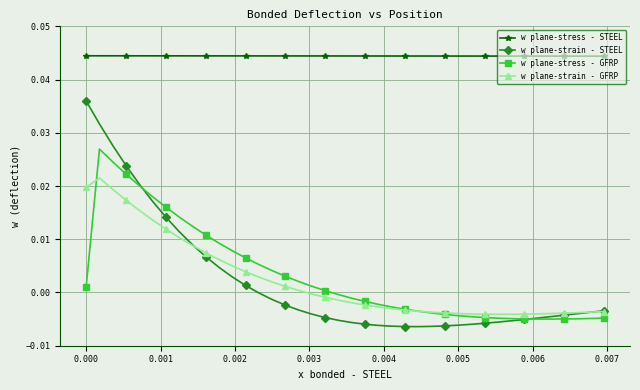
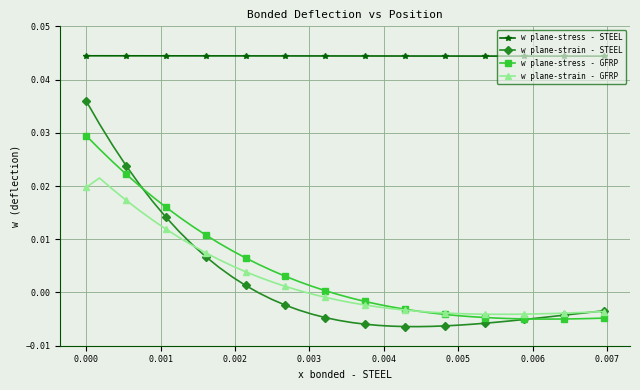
  {
    "w plane-stress - STEEL": {
      "0.000": 0.044
    },
    "w plane-strain - STEEL": {
      "0.000": 0.036
    },
    "w plane-stress - GFRP": {
-     "0.000": 0.001
+     "0.000": 0.029
    },
    "w plane-strain - GFRP": {
      "0.000": 0.020
    }
  }
